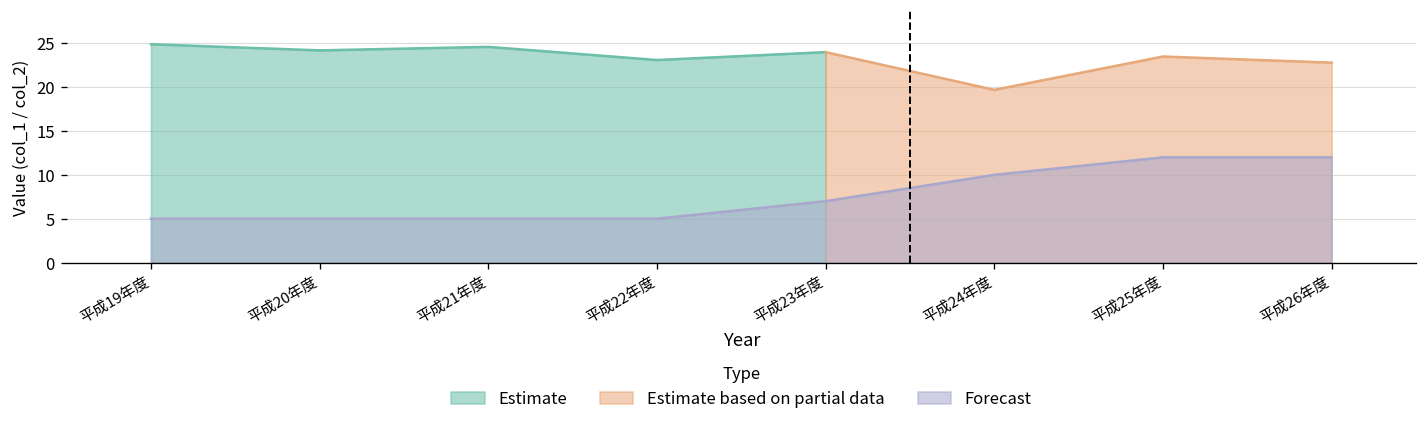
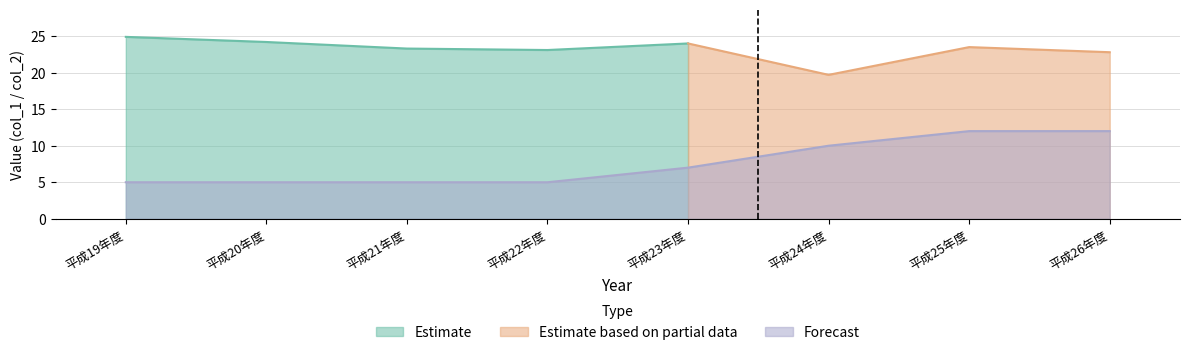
  {
    "Estimate": {
      "平成19年度": 25,
      "平成20年度": 24,
-     "平成21年度": 25,
+     "平成21年度": 23,
      "平成22年度": 23
    },
    "Estimate based on partial data": {
      "平成24年度": 20,
      "平成25年度": 24,
      "平成26年度": 23
    },
    "Forecast": {
      "平成19年度": 5,
      "平成20年度": 5,
      "平成21年度": 5,
      "平成22年度": 5,
      "平成23年度": 7,
      "平成24年度": 10,
      "平成25年度": 12,
      "平成26年度": 12
    }
  }
